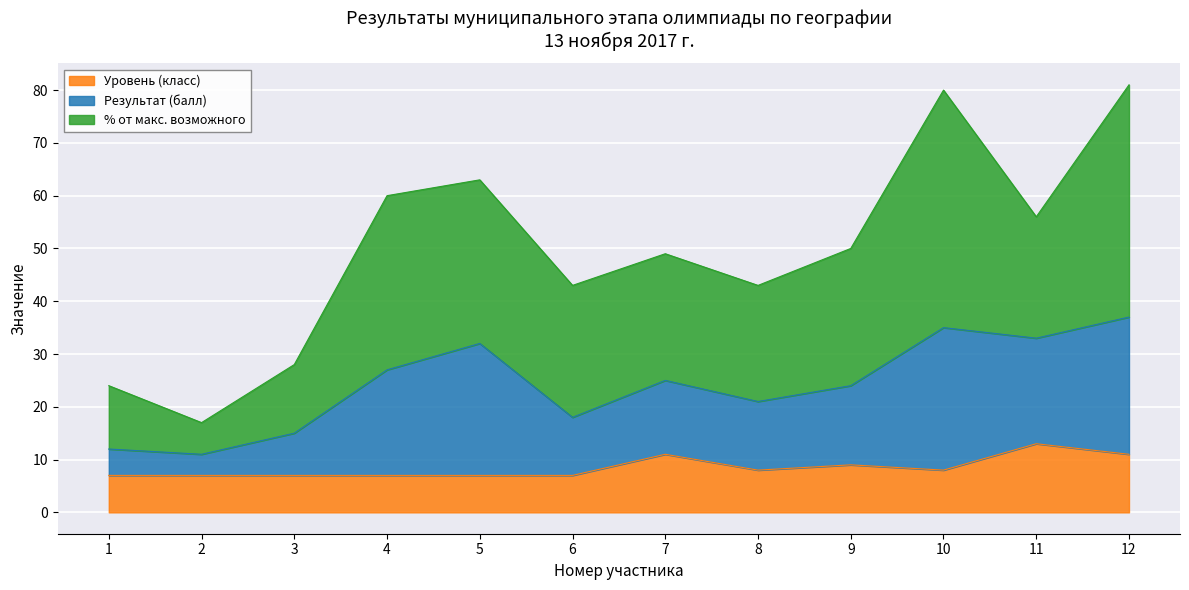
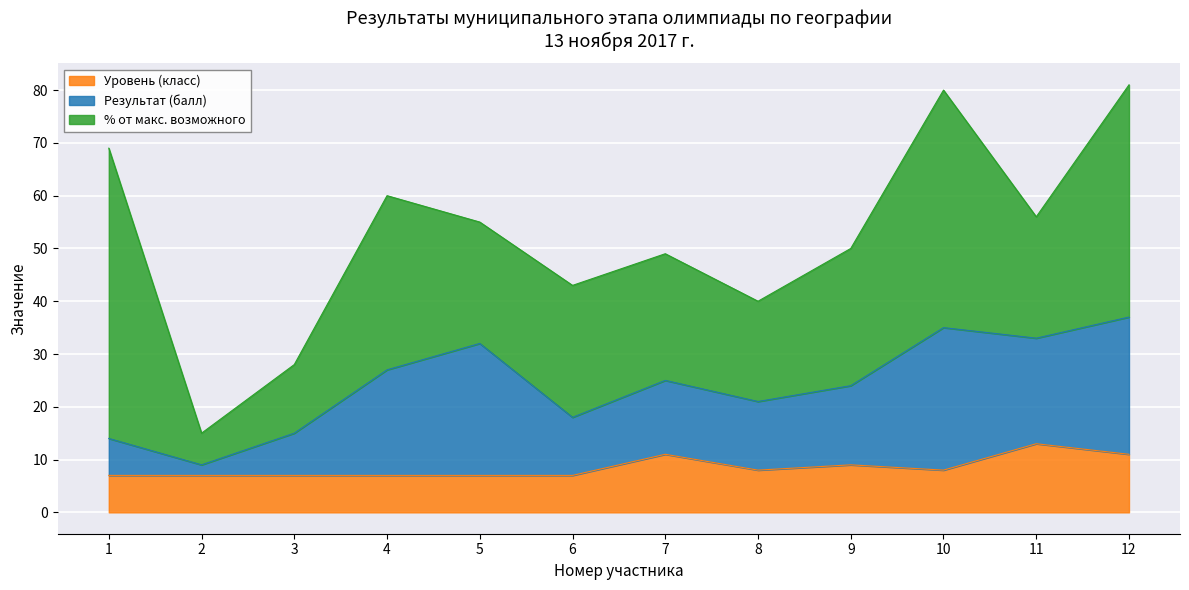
  {
    "Уровень (класс)": {
      "1": 7,
      "2": 7,
      "3": 7,
      "4": 7,
      "5": 7,
      "6": 7,
      "7": 11,
      "8": 8,
      "9": 9,
      "10": 8,
      "11": 13,
      "12": 11
    },
    "Результат (балл)": {
-     "1": 5,
-     "2": 4,
+     "1": 7,
+     "2": 2,
      "3": 8,
      "4": 20,
      "5": 25,
      "6": 11,
      "7": 14,
      "8": 13,
      "9": 15,
      "10": 27,
      "11": 20,
      "12": 26
    },
    "% от макс. возможного": {
-     "1": 12,
+     "1": 55,
      "2": 6,
      "3": 13,
      "4": 33,
-     "5": 31,
+     "5": 23,
      "6": 25,
      "7": 24,
-     "8": 22,
+     "8": 19,
      "9": 26,
      "10": 45,
      "11": 23,
      "12": 44
    }
  }
